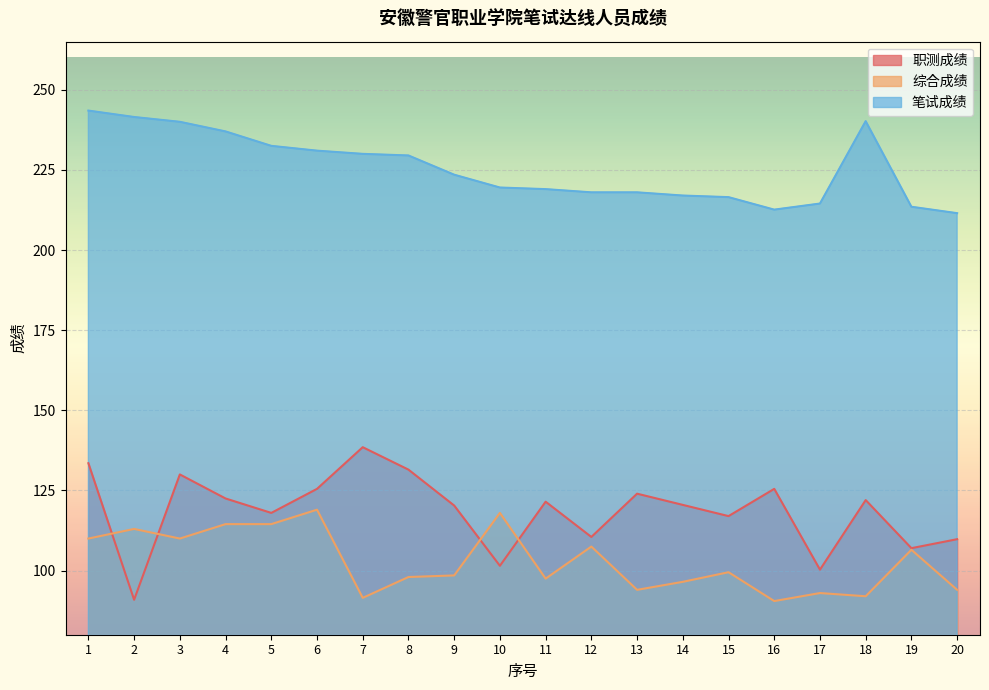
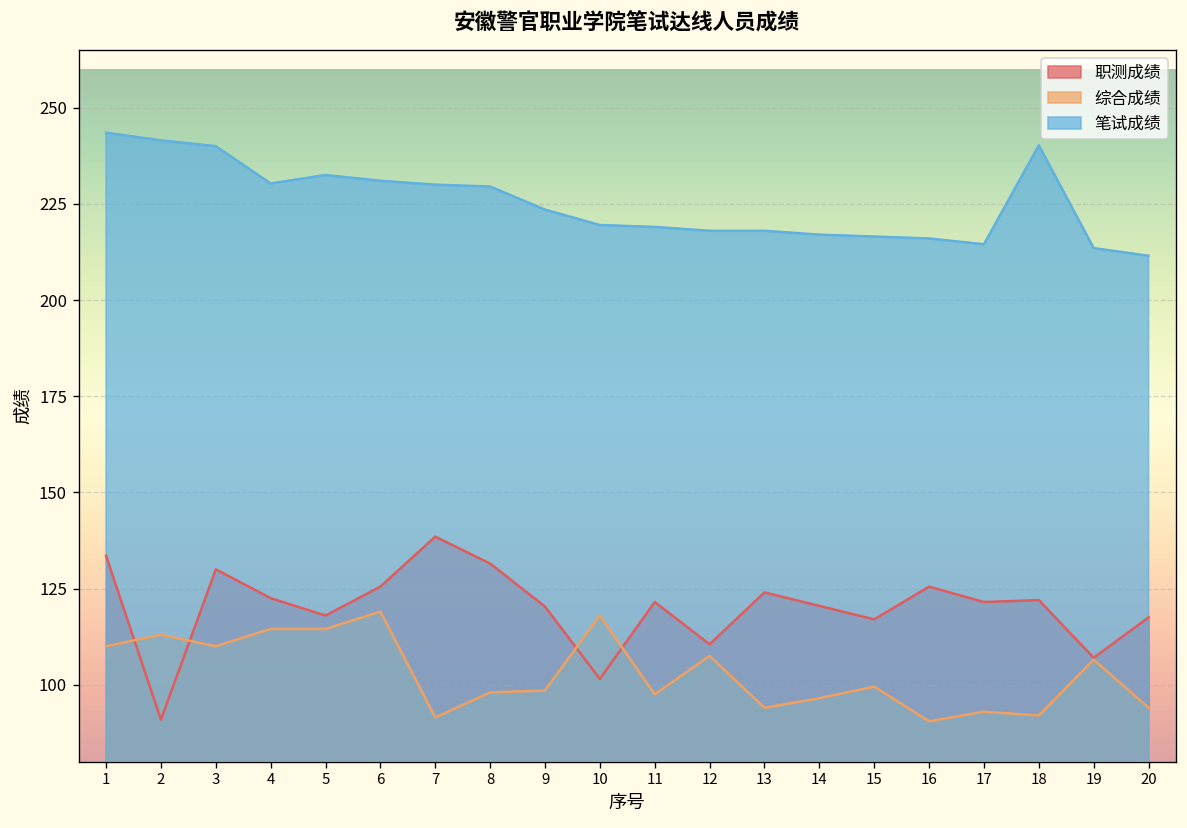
  {
    "职测成绩": {
      "1": 134,
      "2": 91,
      "3": 130,
      "4": 123,
      "5": 118,
      "6": 126,
      "7": 139,
      "8": 132,
      "9": 120,
      "10": 102,
      "11": 122,
      "12": 111,
      "13": 124,
      "14": 121,
      "15": 117,
      "16": 126,
-     "17": 100,
+     "17": 122,
      "18": 122,
-     "20": 110
+     "20": 118
    },
    "综合成绩": {
      "1": 110,
      "2": 113,
      "3": 110,
      "4": 115,
      "5": 115,
      "6": 119,
      "7": 92,
      "8": 98,
      "9": 99,
      "10": 118,
      "11": 98,
      "12": 108,
      "13": 94,
      "14": 97,
      "15": 100,
      "16": 91,
      "17": 93,
      "18": 92,
      "20": 94
    },
    "笔试成绩": {
      "1": 244,
      "2": 242,
      "3": 240,
-     "4": 237,
+     "4": 230,
      "5": 233,
      "6": 231,
      "7": 230,
      "8": 230,
      "9": 224,
      "10": 220,
      "11": 219,
      "12": 218,
      "13": 218,
      "14": 217,
      "15": 217,
-     "16": 213,
+     "16": 216,
      "17": 215,
      "18": 240,
      "19": 214,
      "20": 212
    }
  }
